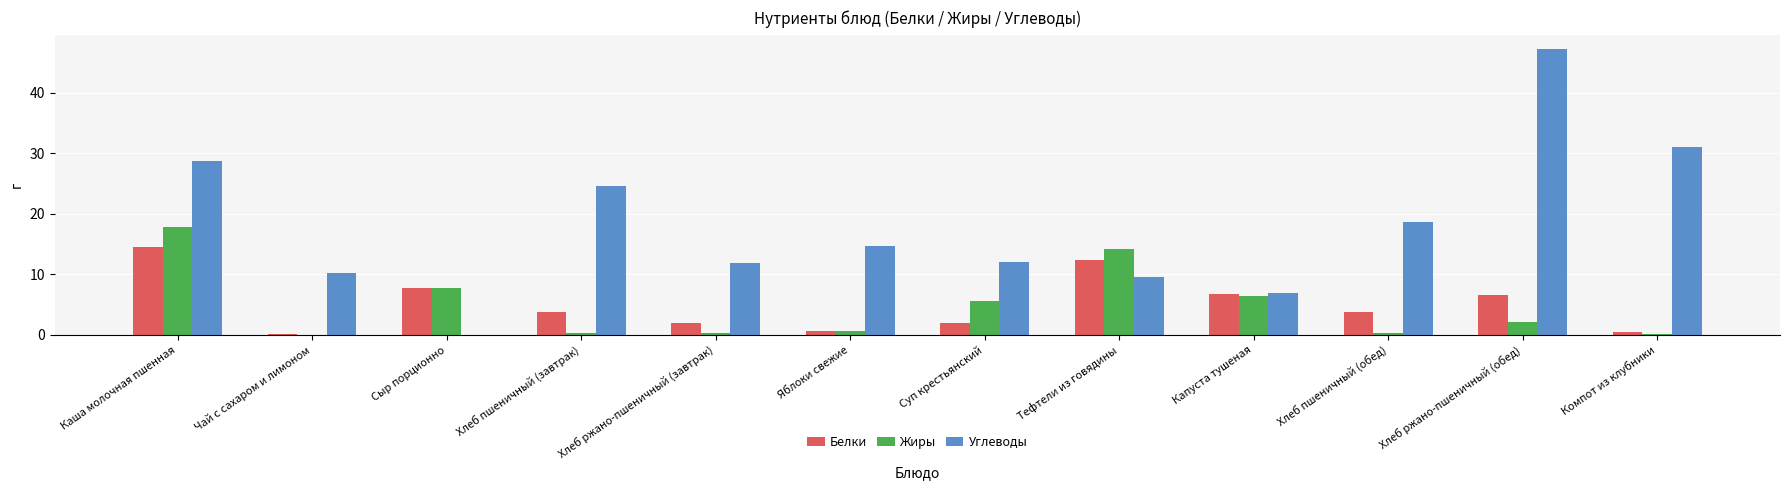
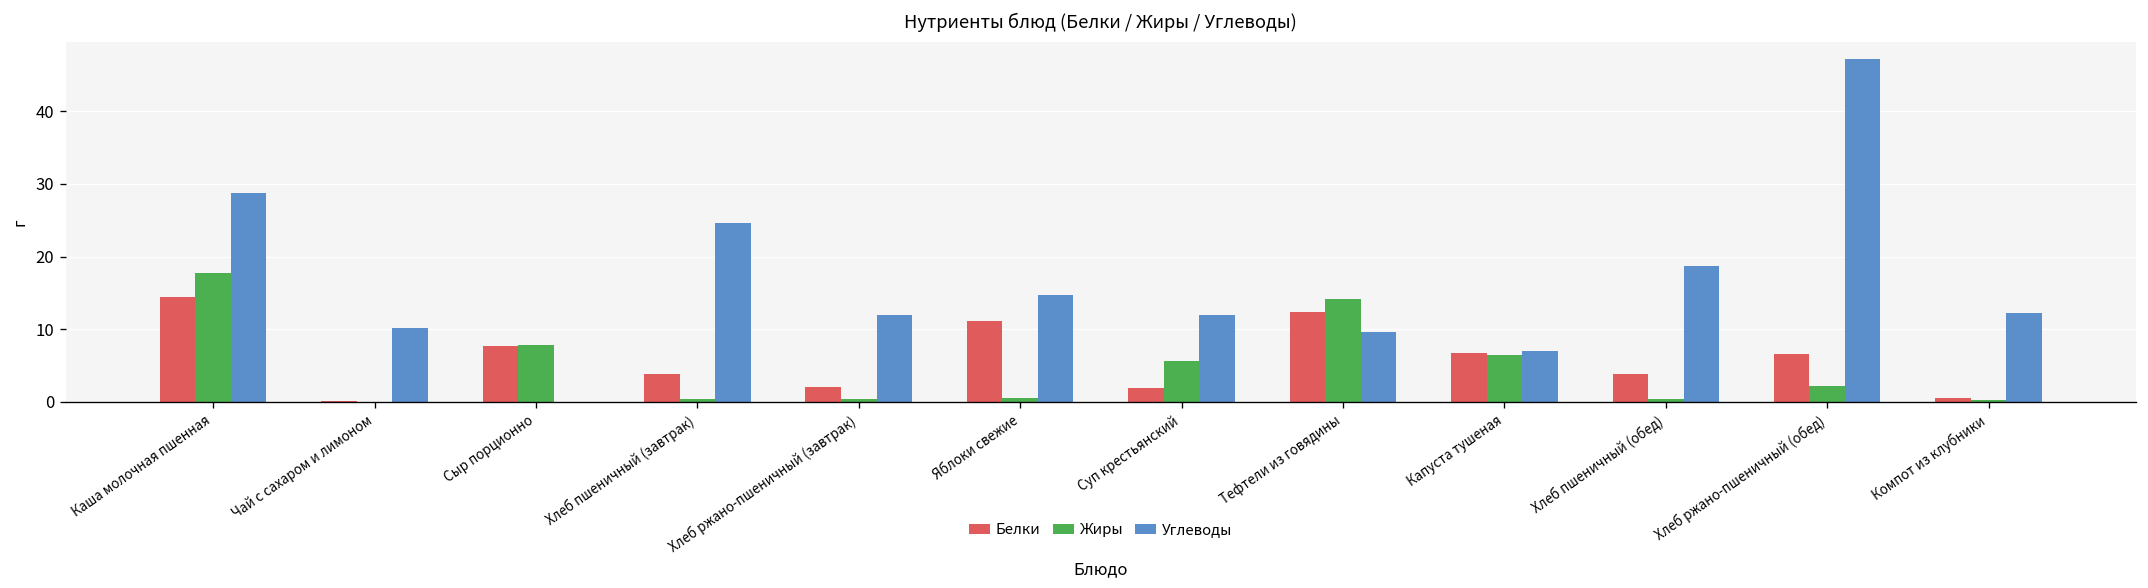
  {
    "Белки": {
      "Каша молочная пшенная": 15,
      "Сыр порционно": 8,
      "Хлеб пшеничный (завтрак)": 4,
      "Хлеб ржано-пшеничный (завтрак)": 2,
-     "Яблоки свежие": 1,
+     "Яблоки свежие": 11,
      "Суп крестьянский": 2,
      "Тефтели из говядины": 12,
      "Капуста тушеная": 7,
      "Хлеб пшеничный (обед)": 4,
      "Хлеб ржано-пшеничный (обед)": 7,
      "Компот из клубники": 1
    },
    "Жиры": {
      "Каша молочная пшенная": 18,
      "Чай с сахаром и лимоном": 0,
      "Сыр порционно": 8,
      "Яблоки свежие": 1,
      "Суп крестьянский": 6,
      "Тефтели из говядины": 14,
      "Капуста тушеная": 7,
      "Хлеб ржано-пшеничный (обед)": 2
    },
    "Углеводы": {
      "Каша молочная пшенная": 29,
      "Чай с сахаром и лимоном": 10,
      "Сыр порционно": 0,
      "Хлеб пшеничный (завтрак)": 25,
      "Хлеб ржано-пшеничный (завтрак)": 12,
      "Яблоки свежие": 15,
      "Суп крестьянский": 12,
      "Тефтели из говядины": 10,
      "Капуста тушеная": 7,
      "Хлеб пшеничный (обед)": 19,
      "Хлеб ржано-пшеничный (обед)": 47,
-     "Компот из клубники": 31
+     "Компот из клубники": 12
    }
  }
